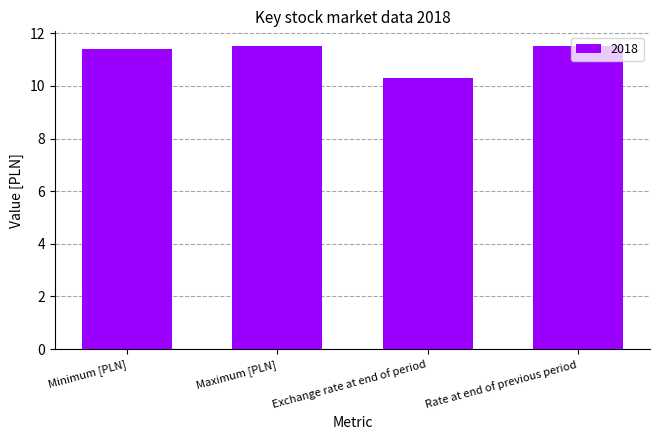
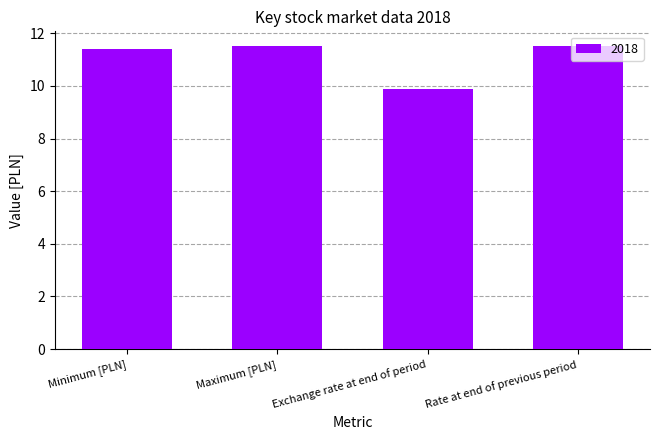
  {
    "Minimum [PLN]": 11.4,
    "Maximum [PLN]": 11.5,
-   "Exchange rate at end of period": 10.3
+   "Exchange rate at end of period": 9.9
  }
